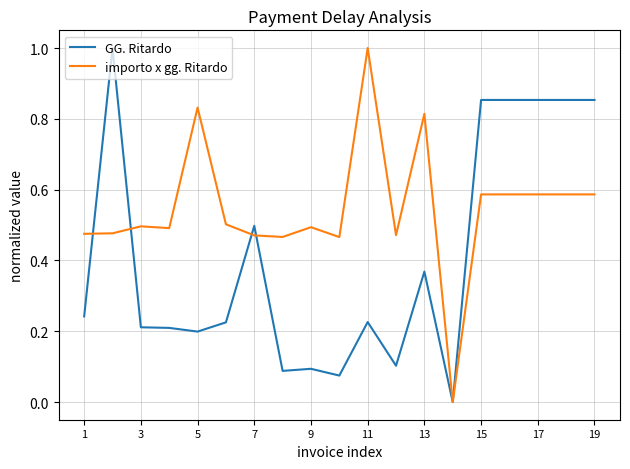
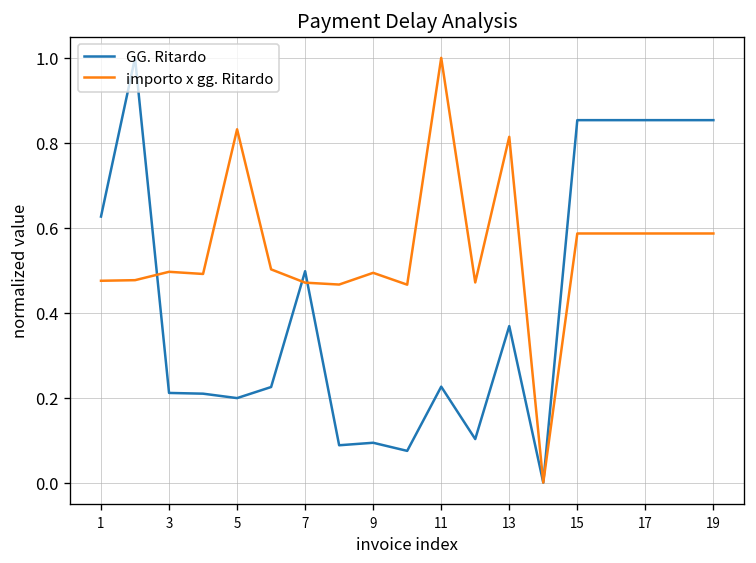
  {
    "GG. Ritardo": {
-     "1": 0.24,
+     "1": 0.63,
      "3": 0.21,
      "5": 0.20,
      "7": 0.50,
      "9": 0.09,
      "11": 0.23,
      "13": 0.37,
      "15": 0.85,
      "17": 0.85,
      "19": 0.85
    },
    "importo x gg. Ritardo": {
      "1": 0.48,
      "3": 0.50,
      "5": 0.83,
      "7": 0.47,
      "9": 0.49,
      "11": 1.00,
      "13": 0.81,
      "15": 0.59,
      "17": 0.59,
      "19": 0.59
    }
  }
